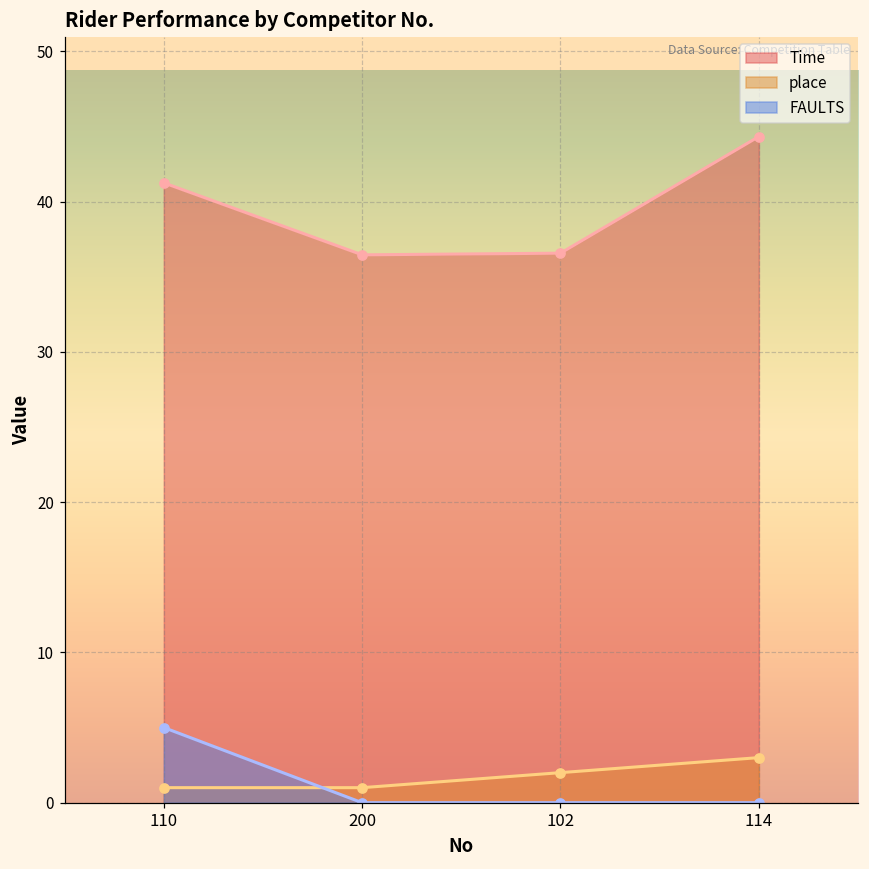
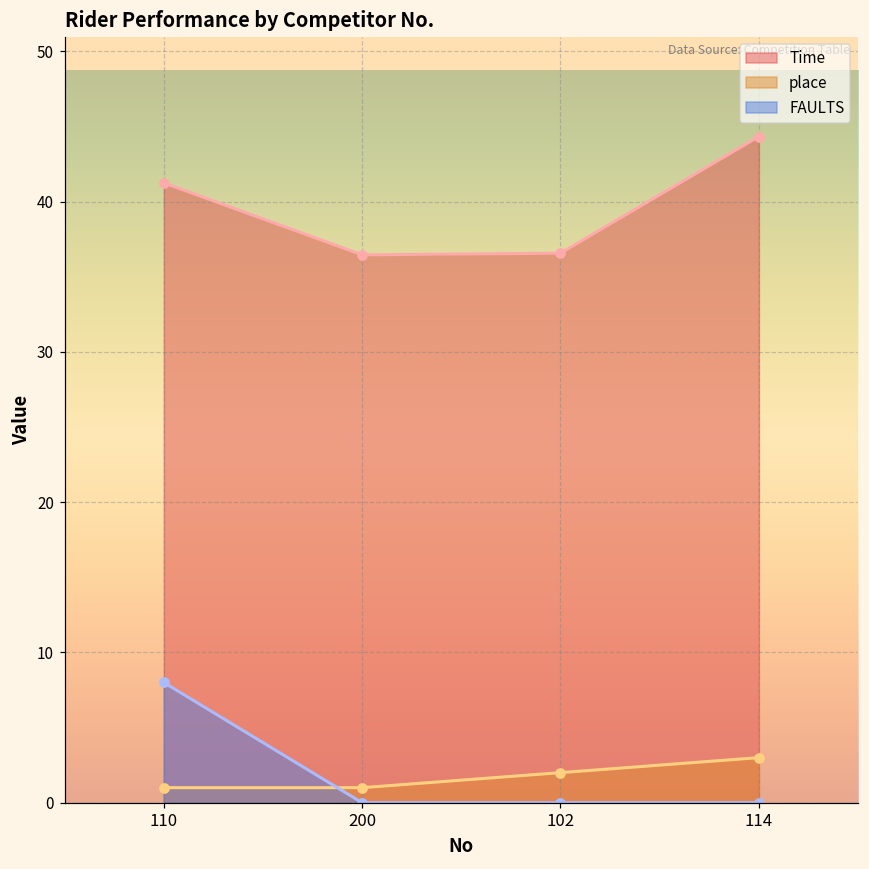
  {
    "FAULTS": {
-     "110": 5,
+     "110": 8,
      "200": 0,
      "102": 0,
      "114": 0
    }
  }
